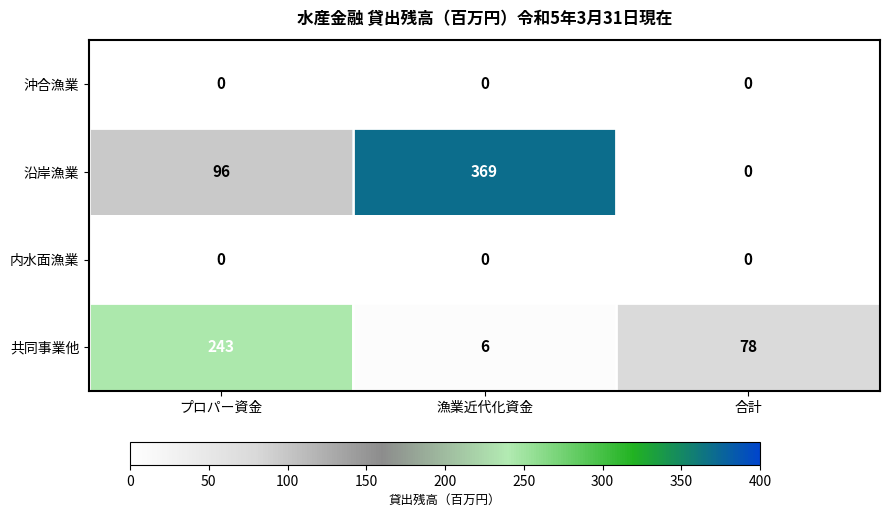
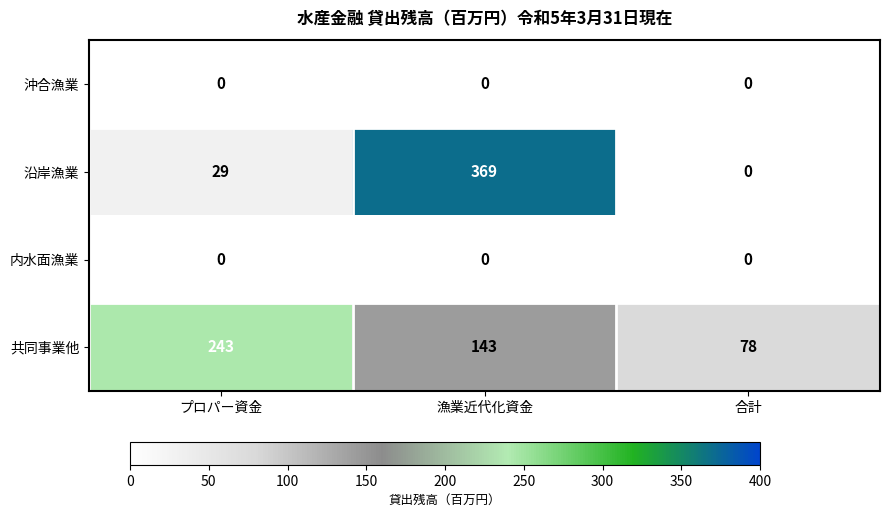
  {
    "沖合漁業": {
      "プロパー資金": 0,
      "漁業近代化資金": 0,
      "合計": 0
    },
    "沿岸漁業": {
-     "プロパー資金": 96,
+     "プロパー資金": 29,
      "漁業近代化資金": 369,
      "合計": 0
    },
    "内水面漁業": {
      "プロパー資金": 0,
      "漁業近代化資金": 0,
      "合計": 0
    },
    "共同事業他": {
      "プロパー資金": 243,
-     "漁業近代化資金": 6,
+     "漁業近代化資金": 143,
      "合計": 78
    }
  }
